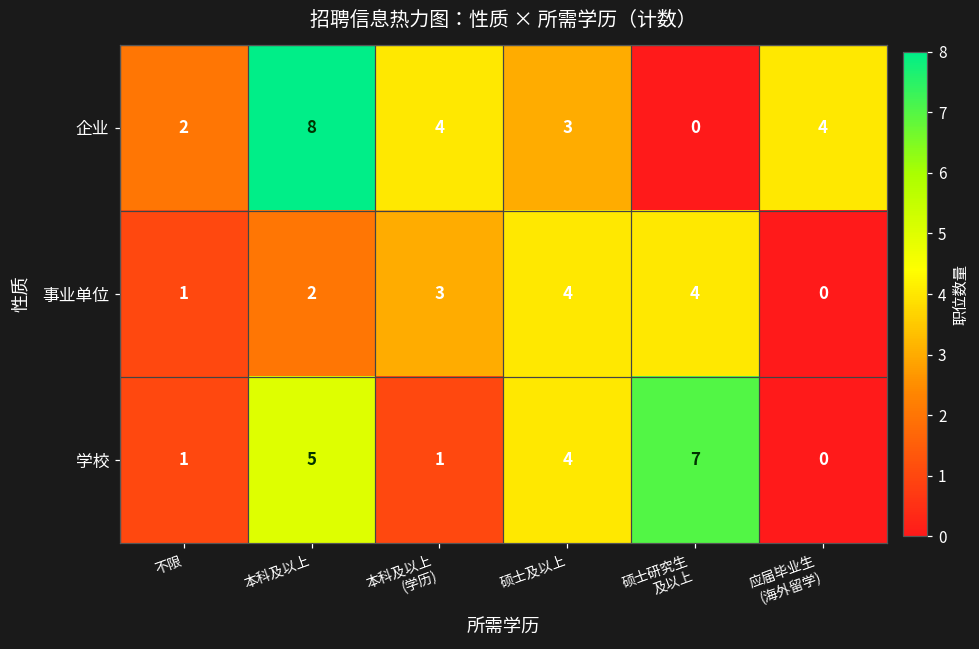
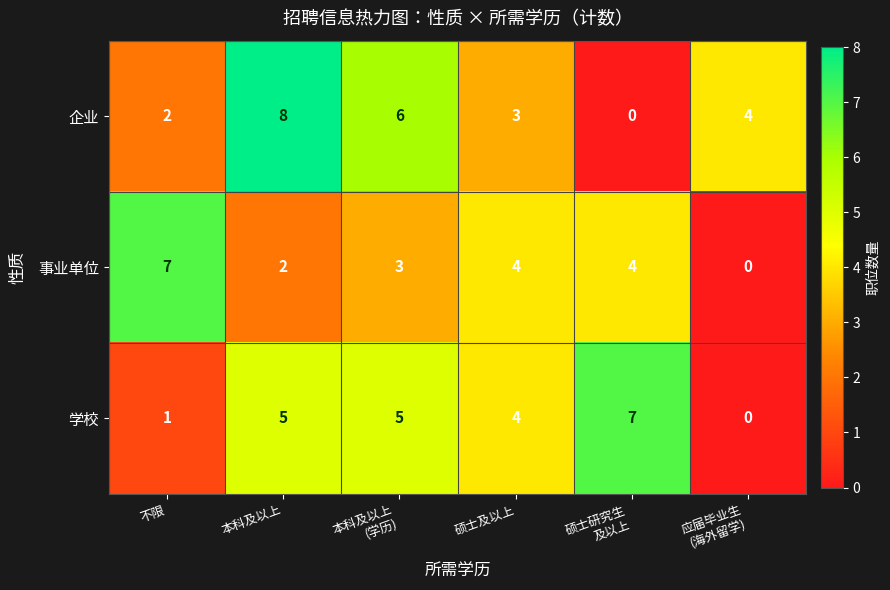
  {
    "企业": {
      "不限": 2,
      "本科及以上": 8,
-     "本科及以上 (学历)": 4,
+     "本科及以上 (学历)": 6,
      "硕士及以上": 3,
      "硕士研究生 及以上": 0,
      "应届毕业生 (海外留学)": 4
    },
    "事业单位": {
-     "不限": 1,
+     "不限": 7,
      "本科及以上": 2,
      "本科及以上 (学历)": 3,
      "硕士及以上": 4,
      "硕士研究生 及以上": 4,
      "应届毕业生 (海外留学)": 0
    },
    "学校": {
      "不限": 1,
      "本科及以上": 5,
-     "本科及以上 (学历)": 1,
+     "本科及以上 (学历)": 5,
      "硕士及以上": 4,
      "硕士研究生 及以上": 7,
      "应届毕业生 (海外留学)": 0
    }
  }
